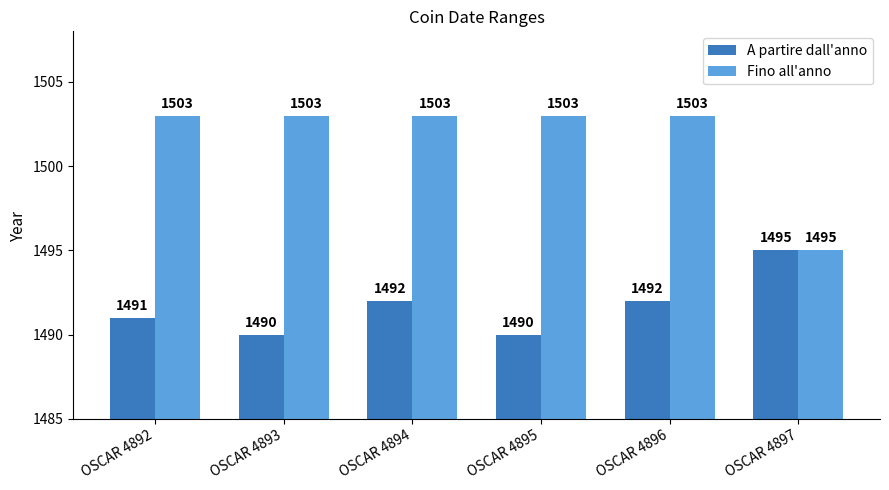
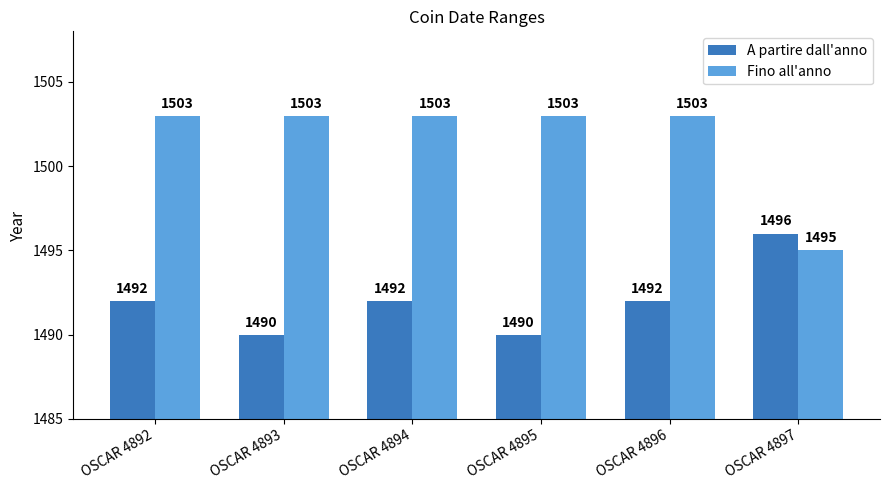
  {
    "A partire dall'anno": {
-     "OSCAR 4892": 1491,
+     "OSCAR 4892": 1492,
      "OSCAR 4893": 1490,
      "OSCAR 4894": 1492,
      "OSCAR 4895": 1490,
      "OSCAR 4896": 1492,
-     "OSCAR 4897": 1495
+     "OSCAR 4897": 1496
    },
    "Fino all'anno": {
      "OSCAR 4892": 1503,
      "OSCAR 4893": 1503,
      "OSCAR 4894": 1503,
      "OSCAR 4895": 1503,
      "OSCAR 4896": 1503,
      "OSCAR 4897": 1495
    }
  }
